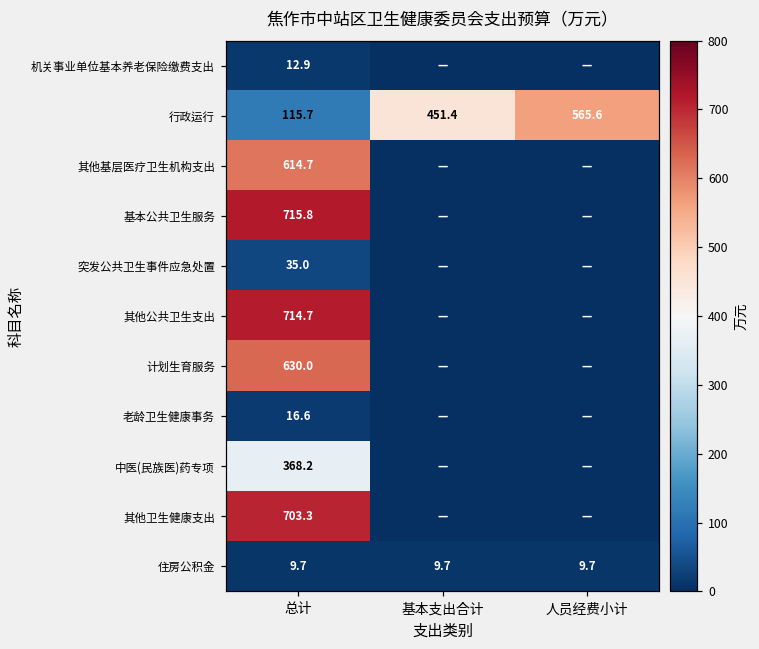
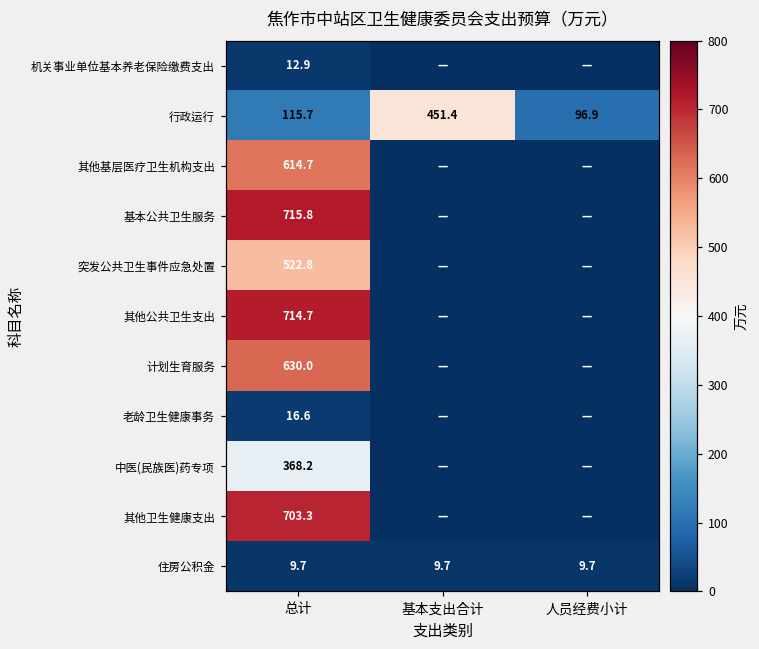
  {
    "机关事业单位基本养老保险缴费支出": {
      "总计": 12.9
    },
    "行政运行": {
      "总计": 115.7,
      "基本支出合计": 451.4,
-     "人员经费小计": 565.6
+     "人员经费小计": 96.9
    },
    "其他基层医疗卫生机构支出": {
      "总计": 614.7
    },
    "基本公共卫生服务": {
      "总计": 715.8
    },
    "突发公共卫生事件应急处置": {
-     "总计": 35.0
+     "总计": 522.8
    },
    "其他公共卫生支出": {
      "总计": 714.7
    },
    "计划生育服务": {
      "总计": 630.0
    },
    "老龄卫生健康事务": {
      "总计": 16.6
    },
    "中医(民族医)药专项": {
      "总计": 368.2
    },
    "其他卫生健康支出": {
      "总计": 703.3
    },
    "住房公积金": {
      "总计": 9.7,
      "基本支出合计": 9.7,
      "人员经费小计": 9.7
    }
  }
